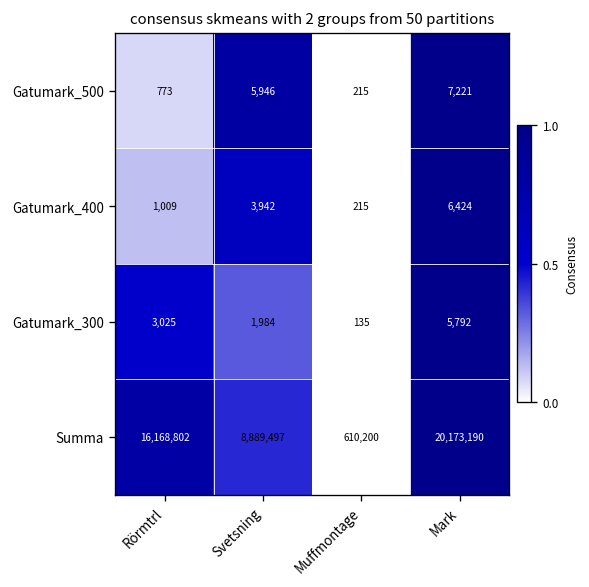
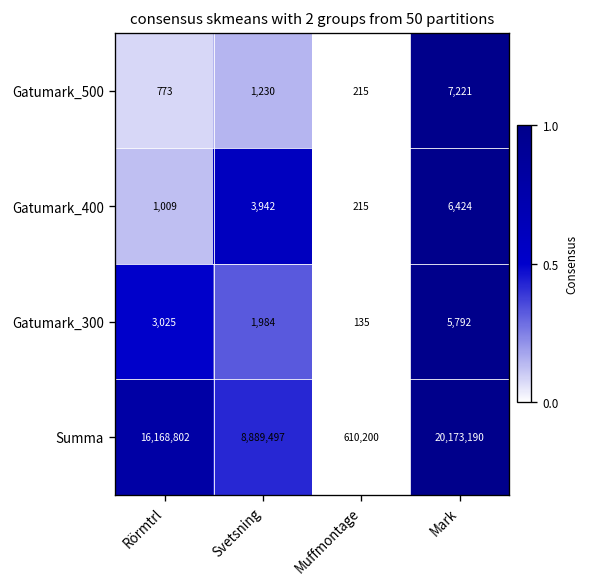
  {
    "Gatumark_500": {
      "Rörmtrl": "773",
-     "Svetsning": "5,946",
+     "Svetsning": "1,230",
      "Muffmontage": "215",
      "Mark": "7,221"
    },
    "Gatumark_400": {
      "Rörmtrl": "1,009",
      "Svetsning": "3,942",
      "Muffmontage": "215",
      "Mark": "6,424"
    },
    "Gatumark_300": {
      "Rörmtrl": "3,025",
      "Svetsning": "1,984",
      "Muffmontage": "135",
      "Mark": "5,792"
    },
    "Summa": {
      "Rörmtrl": "16,168,802",
      "Svetsning": "8,889,497",
      "Muffmontage": "610,200",
      "Mark": "20,173,190"
    }
  }
